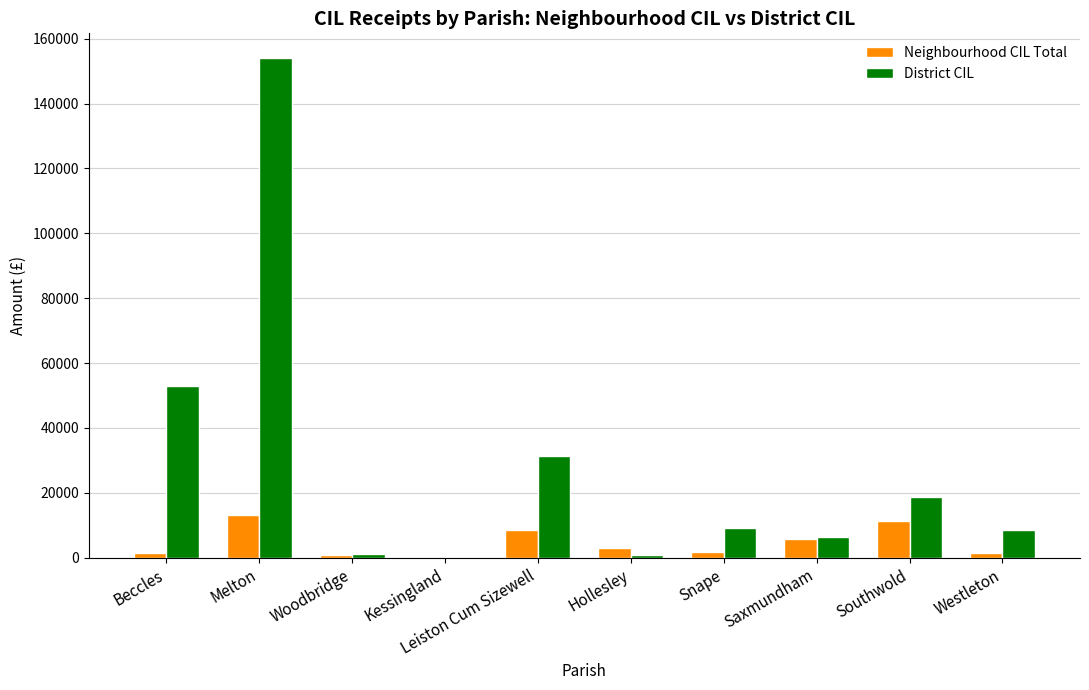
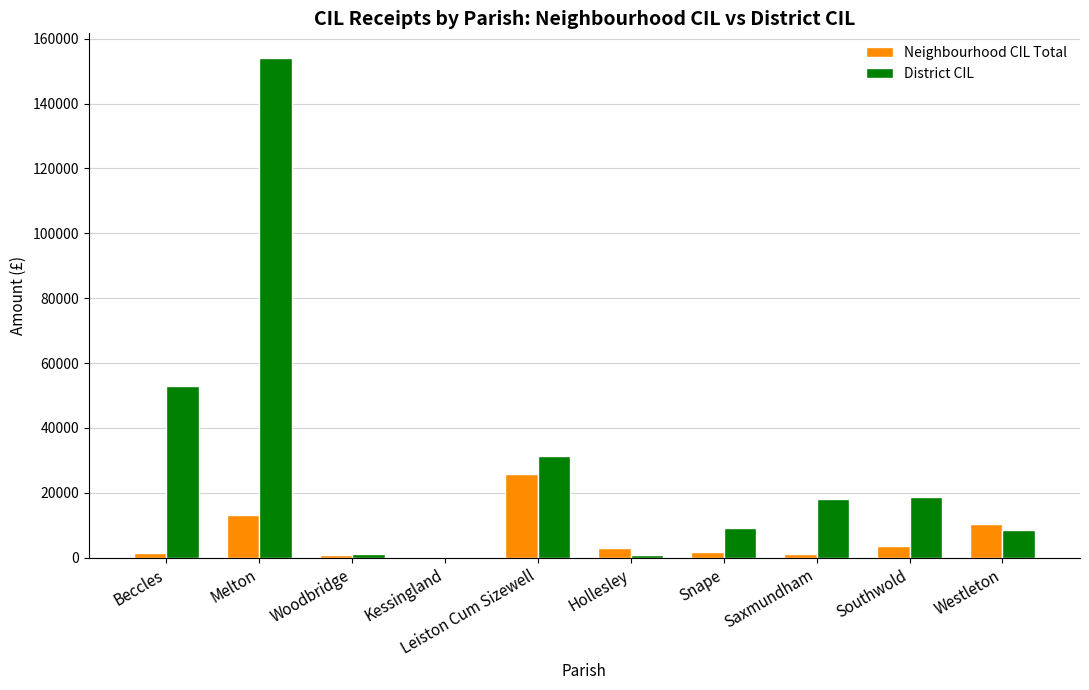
  {
    "Neighbourhood CIL Total": {
      "Beccles": 2000,
      "Melton": 13000,
      "Kessingland": 0,
-     "Leiston Cum Sizewell": 9000,
+     "Leiston Cum Sizewell": 26000,
      "Hollesley": 3000,
      "Snape": 2000,
-     "Saxmundham": 6000,
-     "Southwold": 11000,
-     "Westleton": 2000
+     "Saxmundham": 1000,
+     "Southwold": 4000,
+     "Westleton": 10000
    },
    "District CIL": {
      "Beccles": 53000,
      "Melton": 154000,
      "Woodbridge": 1000,
      "Kessingland": 0,
      "Leiston Cum Sizewell": 31000,
      "Hollesley": 1000,
      "Snape": 9000,
-     "Saxmundham": 6000,
+     "Saxmundham": 18000,
      "Southwold": 19000,
      "Westleton": 8000
    }
  }
